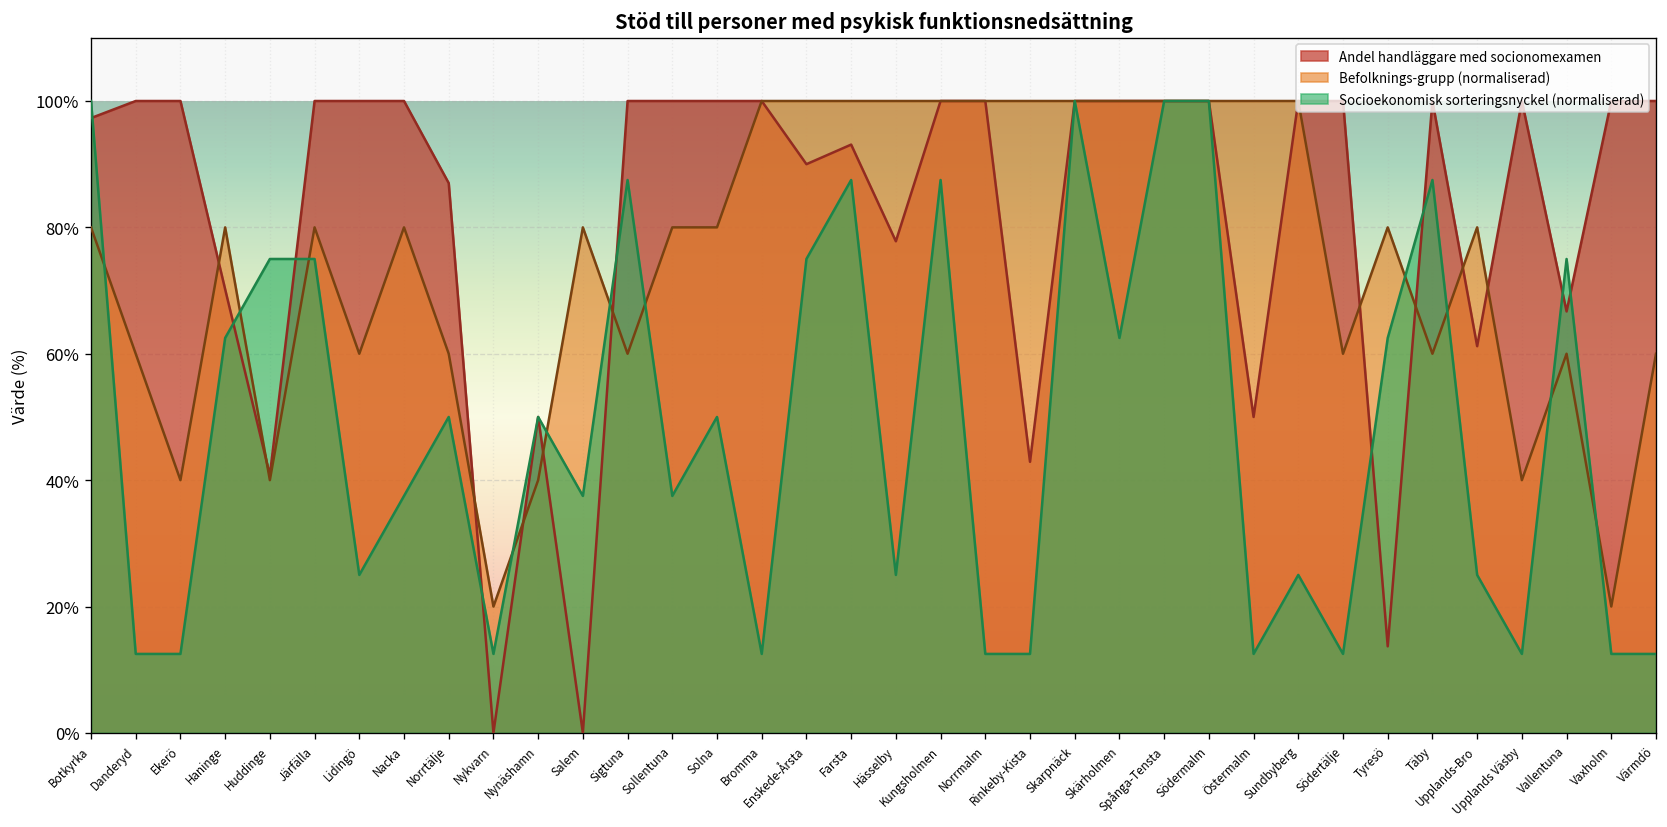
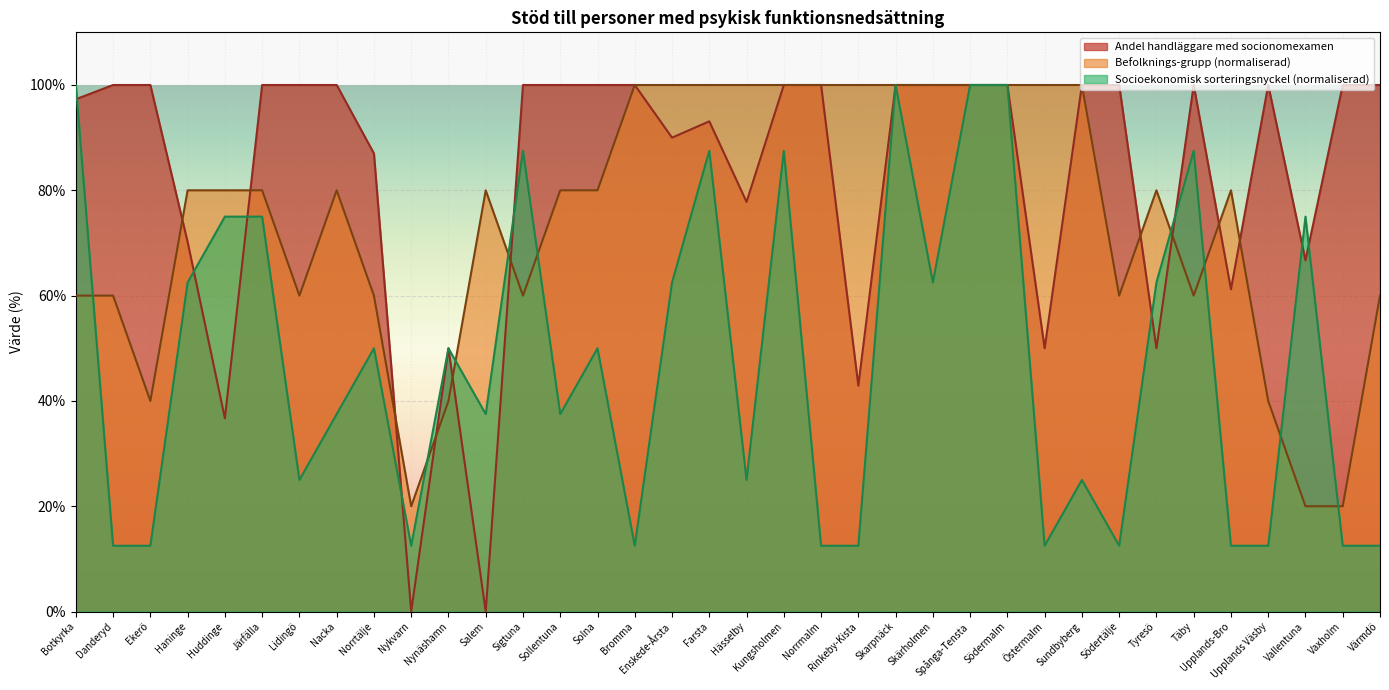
  {
    "Andel handläggare med socionomexamen": {
      "Botkyrka": "97%",
      "Danderyd": "100%",
      "Ekerö": "100%",
      "Haninge": "70%",
-     "Huddinge": "41%",
+     "Huddinge": "37%",
      "Järfälla": "100%",
      "Lidingö": "100%",
      "Nacka": "100%",
      "Norrtälje": "87%",
      "Nykvarn": "0%",
      "Salem": "0%",
      "Sigtuna": "100%",
      "Sollentuna": "100%",
      "Solna": "100%",
      "Enskede-Årsta": "90%",
      "Farsta": "93%",
      "Hässelby": "78%",
      "Rinkeby-Kista": "43%",
      "Östermalm": "50%",
-     "Tyresö": "14%",
+     "Tyresö": "50%",
      "Upplands-Bro": "61%",
      "Vallentuna": "67%",
      "Värmdö": "100%"
    },
    "Befolknings-grupp (normaliserad)": {
-     "Botkyrka": "80%",
+     "Botkyrka": "60%",
      "Danderyd": "60%",
      "Ekerö": "40%",
      "Haninge": "80%",
-     "Huddinge": "40%",
+     "Huddinge": "80%",
      "Järfälla": "80%",
      "Lidingö": "60%",
      "Nacka": "80%",
      "Norrtälje": "60%",
      "Nykvarn": "20%",
      "Nynäshamn": "40%",
      "Salem": "80%",
      "Sigtuna": "60%",
      "Sollentuna": "80%",
      "Solna": "80%",
      "Enskede-Årsta": "100%",
      "Farsta": "100%",
      "Hässelby": "100%",
      "Rinkeby-Kista": "100%",
      "Östermalm": "100%",
      "Södertälje": "60%",
      "Tyresö": "80%",
      "Täby": "60%",
      "Upplands-Bro": "80%",
      "Upplands Väsby": "40%",
-     "Vallentuna": "60%",
+     "Vallentuna": "20%",
      "Vaxholm": "20%",
      "Värmdö": "60%"
    },
    "Socioekonomisk sorteringsnyckel (normaliserad)": {
      "Botkyrka": "100%",
      "Danderyd": "13%",
      "Ekerö": "13%",
      "Haninge": "63%",
      "Huddinge": "75%",
      "Järfälla": "75%",
      "Lidingö": "25%",
      "Nacka": "38%",
      "Norrtälje": "50%",
      "Nykvarn": "13%",
      "Salem": "38%",
      "Sigtuna": "88%",
      "Sollentuna": "38%",
      "Solna": "50%",
      "Bromma": "13%",
-     "Enskede-Årsta": "75%",
+     "Enskede-Årsta": "63%",
      "Farsta": "88%",
      "Hässelby": "25%",
      "Kungsholmen": "88%",
      "Norrmalm": "13%",
      "Rinkeby-Kista": "13%",
      "Skärholmen": "63%",
      "Östermalm": "13%",
      "Sundbyberg": "25%",
      "Södertälje": "13%",
      "Tyresö": "63%",
      "Täby": "88%",
-     "Upplands-Bro": "25%",
+     "Upplands-Bro": "13%",
      "Upplands Väsby": "13%",
      "Vallentuna": "75%",
      "Vaxholm": "13%",
      "Värmdö": "13%"
    }
  }
